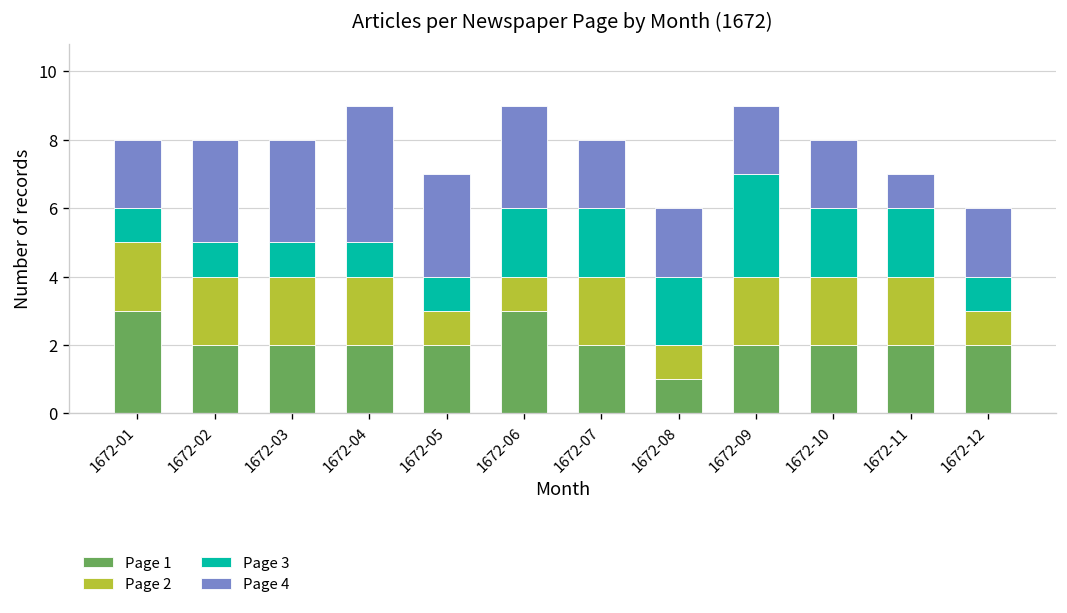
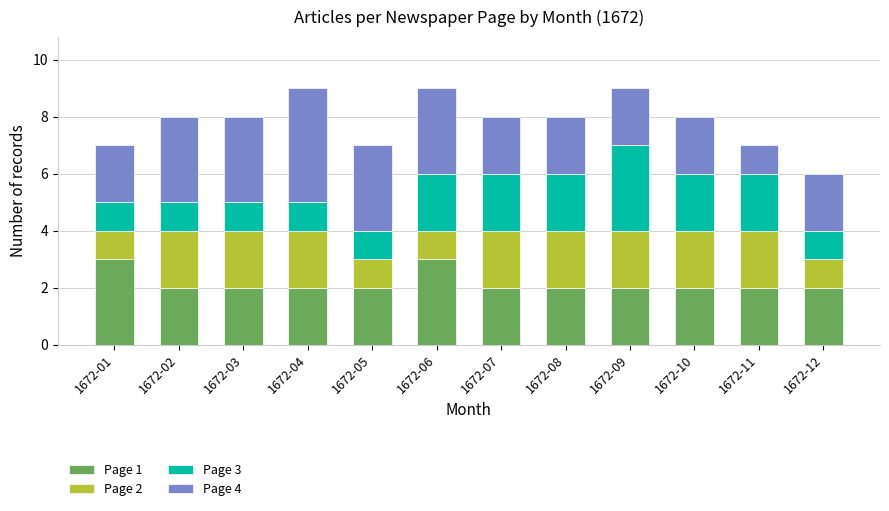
  {
    "Page 1": {
      "1672-01": 3,
      "1672-02": 2,
      "1672-03": 2,
      "1672-04": 2,
      "1672-05": 2,
      "1672-06": 3,
      "1672-07": 2,
-     "1672-08": 1,
+     "1672-08": 2,
      "1672-09": 2,
      "1672-10": 2,
      "1672-11": 2,
      "1672-12": 2
    },
    "Page 2": {
-     "1672-01": 2,
+     "1672-01": 1,
      "1672-02": 2,
      "1672-03": 2,
      "1672-04": 2,
      "1672-05": 1,
      "1672-06": 1,
      "1672-07": 2,
-     "1672-08": 1,
+     "1672-08": 2,
      "1672-09": 2,
      "1672-10": 2,
      "1672-11": 2,
      "1672-12": 1
    },
    "Page 3": {
      "1672-01": 1,
      "1672-02": 1,
      "1672-03": 1,
      "1672-04": 1,
      "1672-05": 1,
      "1672-06": 2,
      "1672-07": 2,
      "1672-08": 2,
      "1672-09": 3,
      "1672-10": 2,
      "1672-11": 2,
      "1672-12": 1
    },
    "Page 4": {
      "1672-01": 2,
      "1672-02": 3,
      "1672-03": 3,
      "1672-04": 4,
      "1672-05": 3,
      "1672-06": 3,
      "1672-07": 2,
      "1672-08": 2,
      "1672-09": 2,
      "1672-10": 2,
      "1672-11": 1,
      "1672-12": 2
    }
  }
